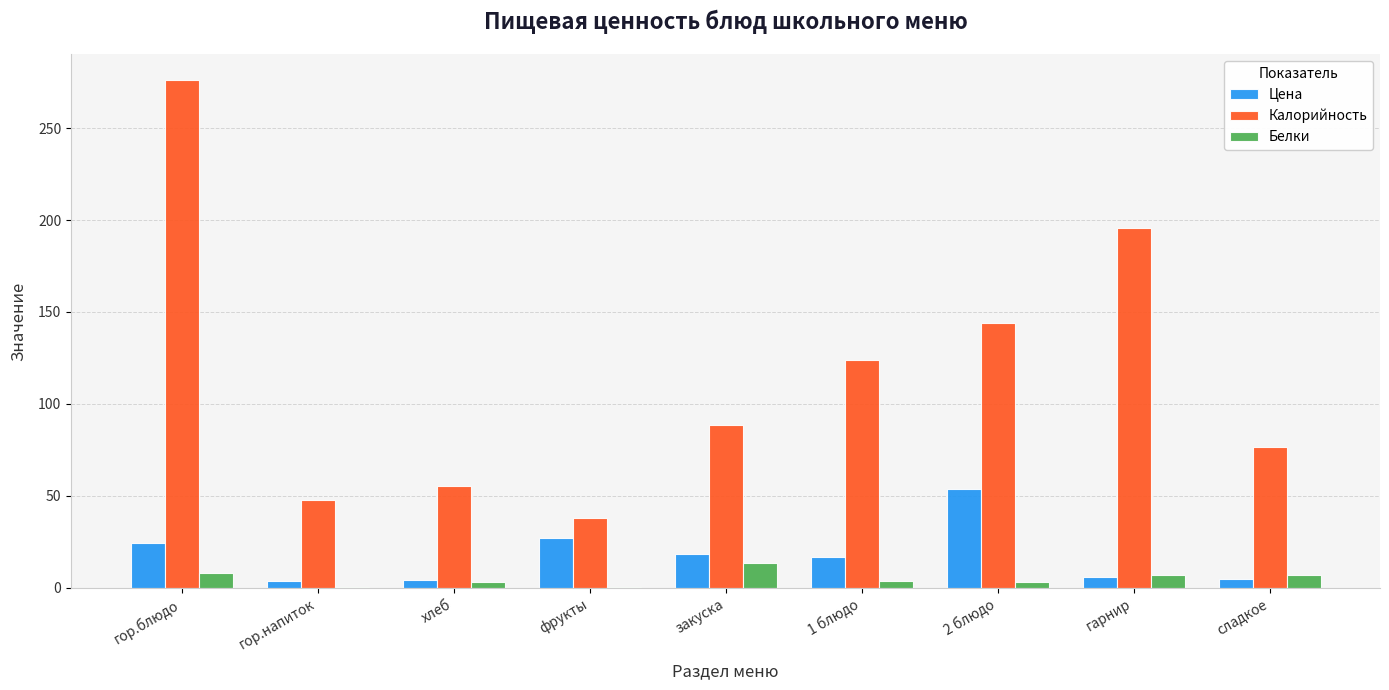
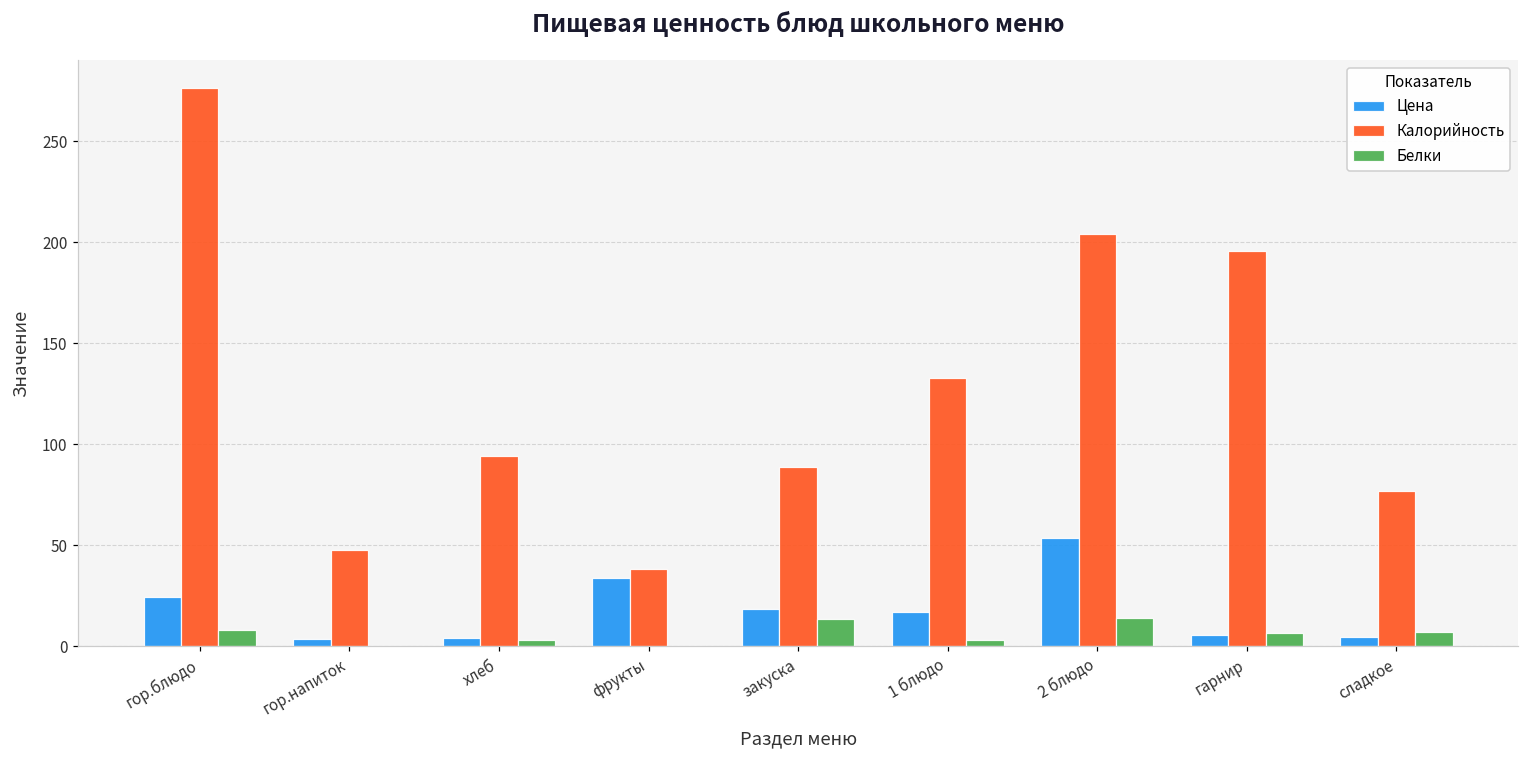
  {
    "Цена": {
      "гор.блюдо": 24,
      "гор.напиток": 4,
      "хлеб": 4,
-     "фрукты": 27,
+     "фрукты": 34,
      "закуска": 19,
      "1 блюдо": 17,
      "2 блюдо": 54,
      "гарнир": 6,
      "сладкое": 5
    },
    "Калорийность": {
      "гор.блюдо": 276,
      "гор.напиток": 48,
-     "хлеб": 55,
+     "хлеб": 94,
      "фрукты": 38,
      "закуска": 89,
-     "1 блюдо": 124,
-     "2 блюдо": 144,
+     "1 блюдо": 133,
+     "2 блюдо": 204,
      "гарнир": 196,
      "сладкое": 77
    },
    "Белки": {
      "гор.блюдо": 8,
      "хлеб": 3,
      "закуска": 14,
      "1 блюдо": 3,
-     "2 блюдо": 3,
+     "2 блюдо": 14,
      "гарнир": 7,
      "сладкое": 7
    }
  }
